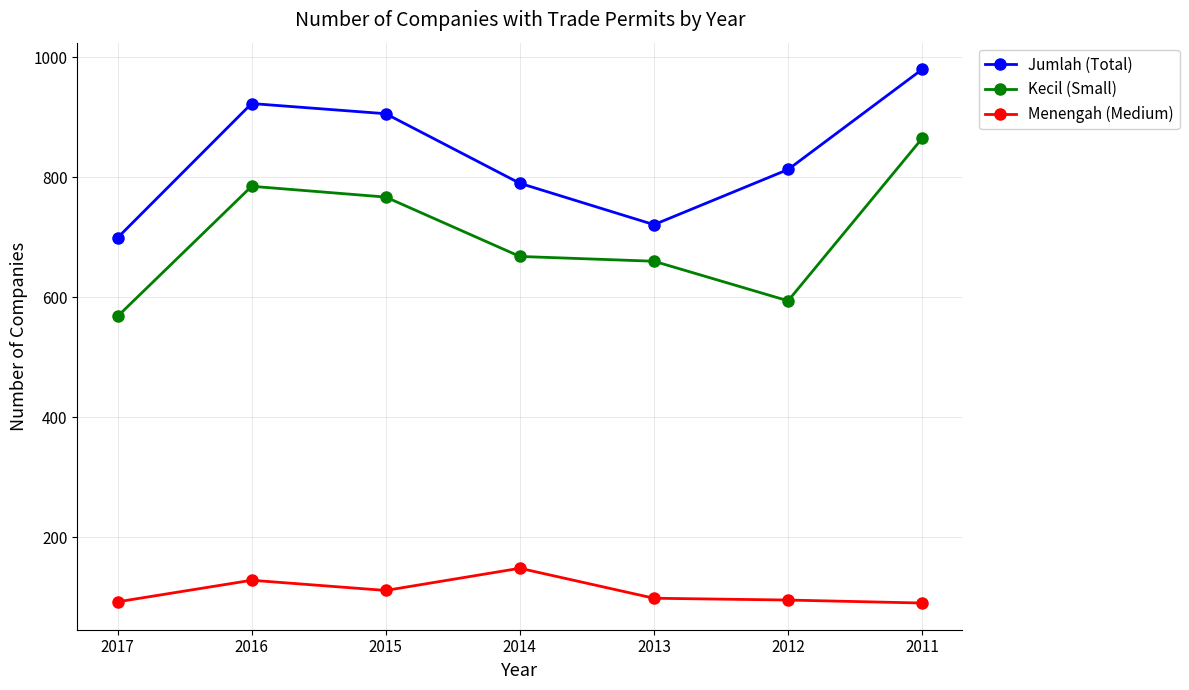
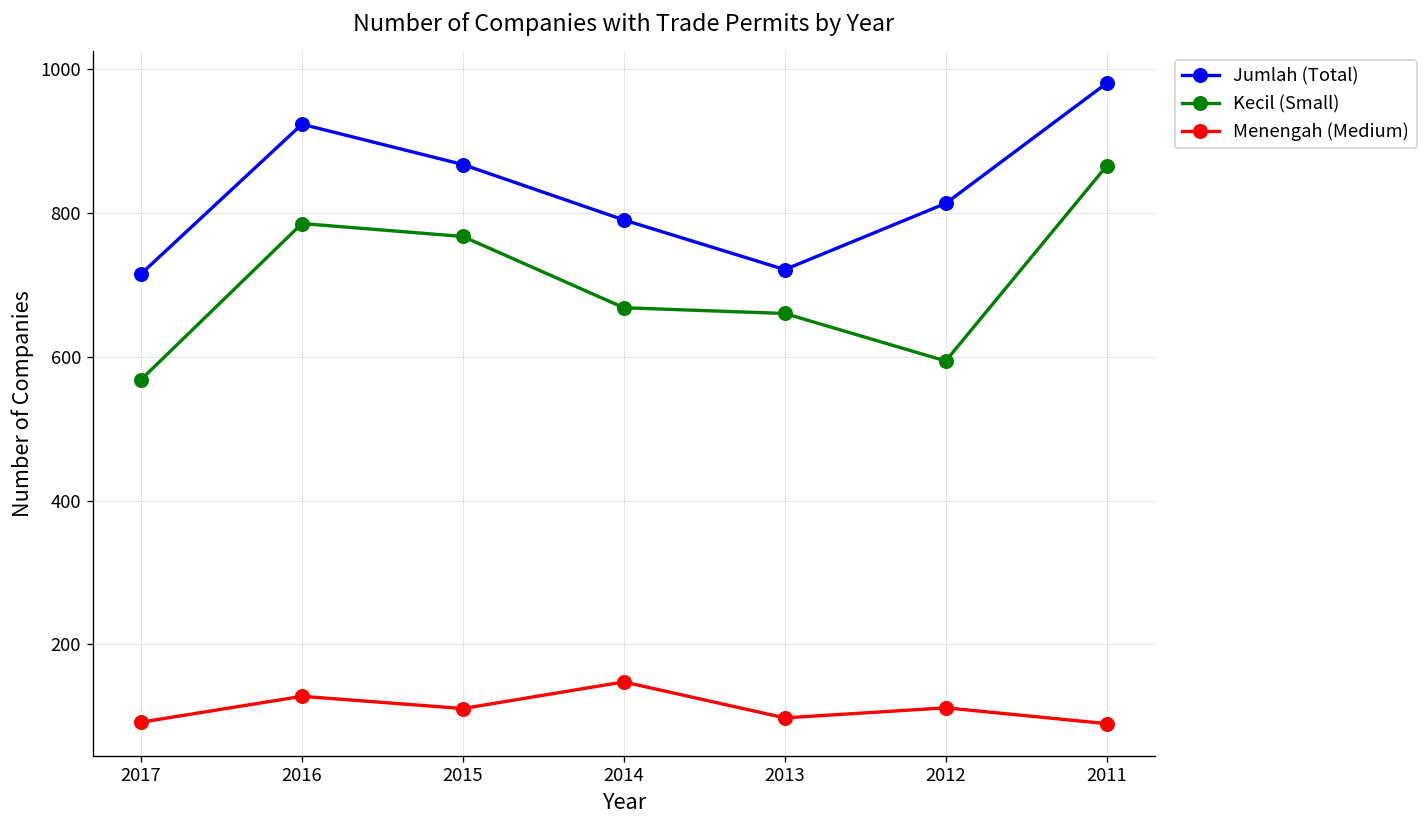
  {
    "Jumlah (Total)": {
-     "2017": 700,
+     "2017": 720,
      "2016": 920,
-     "2015": 910,
+     "2015": 870,
      "2014": 790,
      "2013": 720,
      "2012": 810,
      "2011": 980
    },
    "Kecil (Small)": {
      "2017": 570,
      "2016": 790,
      "2015": 770,
      "2014": 670,
      "2013": 660,
      "2012": 590,
      "2011": 870
    },
    "Menengah (Medium)": {
      "2017": 90,
      "2016": 130,
      "2015": 110,
      "2014": 150,
      "2013": 100,
-     "2012": 100,
+     "2012": 110,
      "2011": 90
    }
  }
